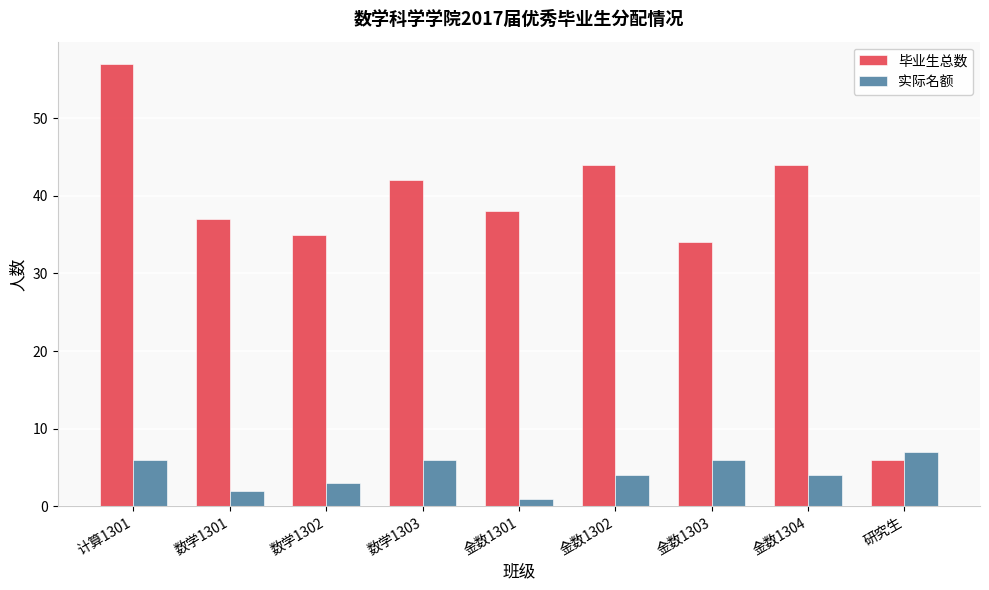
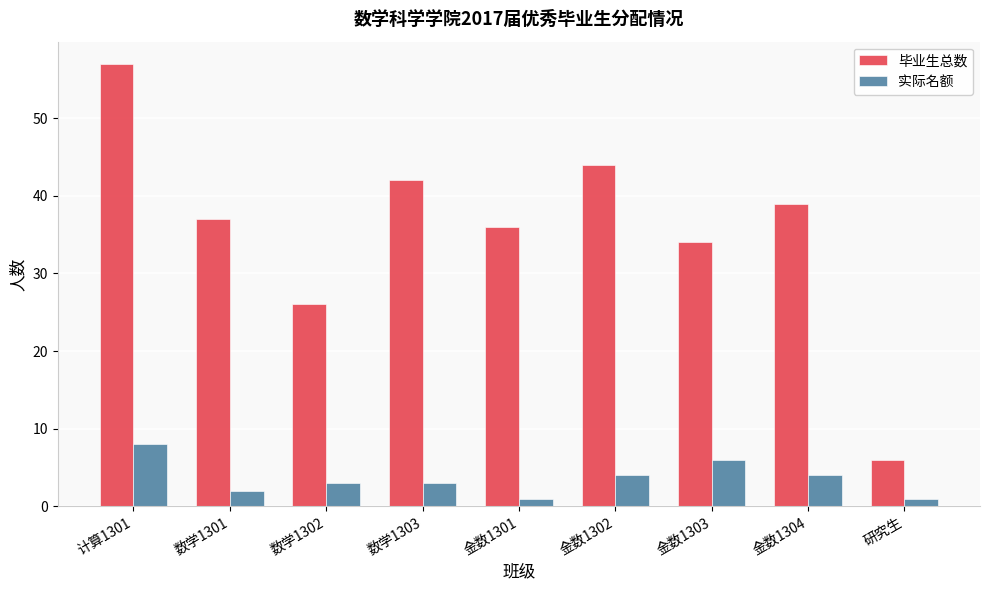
  {
    "毕业生总数": {
      "计算1301": 57,
      "数学1301": 37,
-     "数学1302": 35,
+     "数学1302": 26,
      "数学1303": 42,
-     "金数1301": 38,
+     "金数1301": 36,
      "金数1302": 44,
      "金数1303": 34,
-     "金数1304": 44,
+     "金数1304": 39,
      "研究生": 6
    },
    "实际名额": {
-     "计算1301": 6,
+     "计算1301": 8,
      "数学1301": 2,
      "数学1302": 3,
-     "数学1303": 6,
+     "数学1303": 3,
      "金数1301": 1,
      "金数1302": 4,
      "金数1303": 6,
      "金数1304": 4,
-     "研究生": 7
+     "研究生": 1
    }
  }
